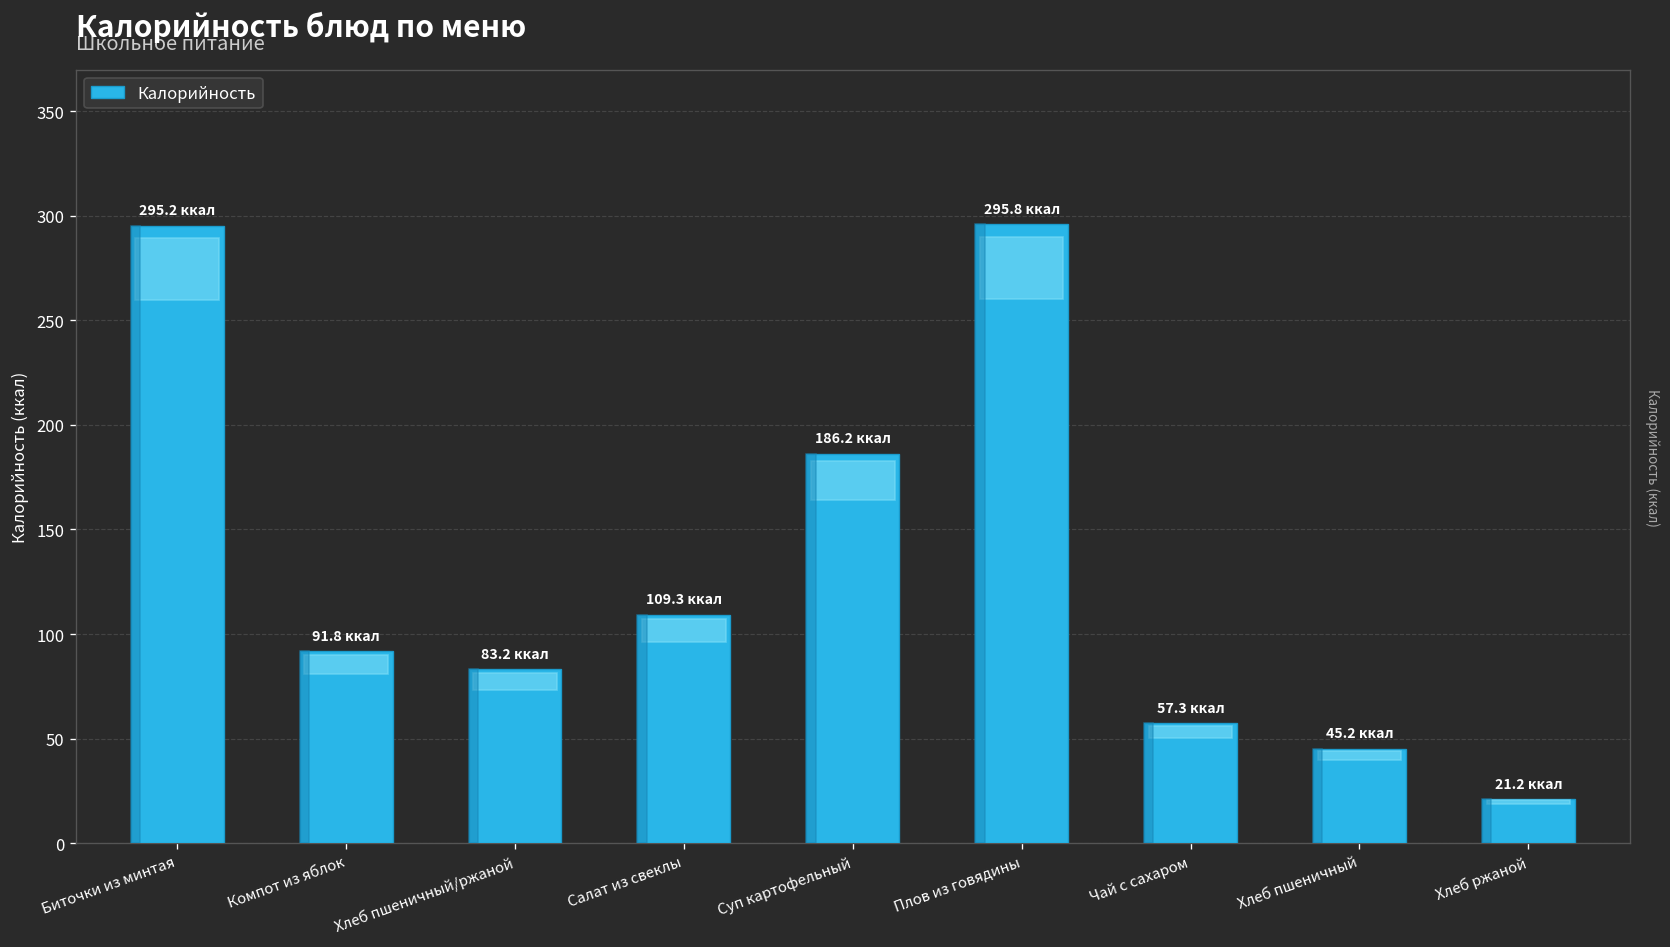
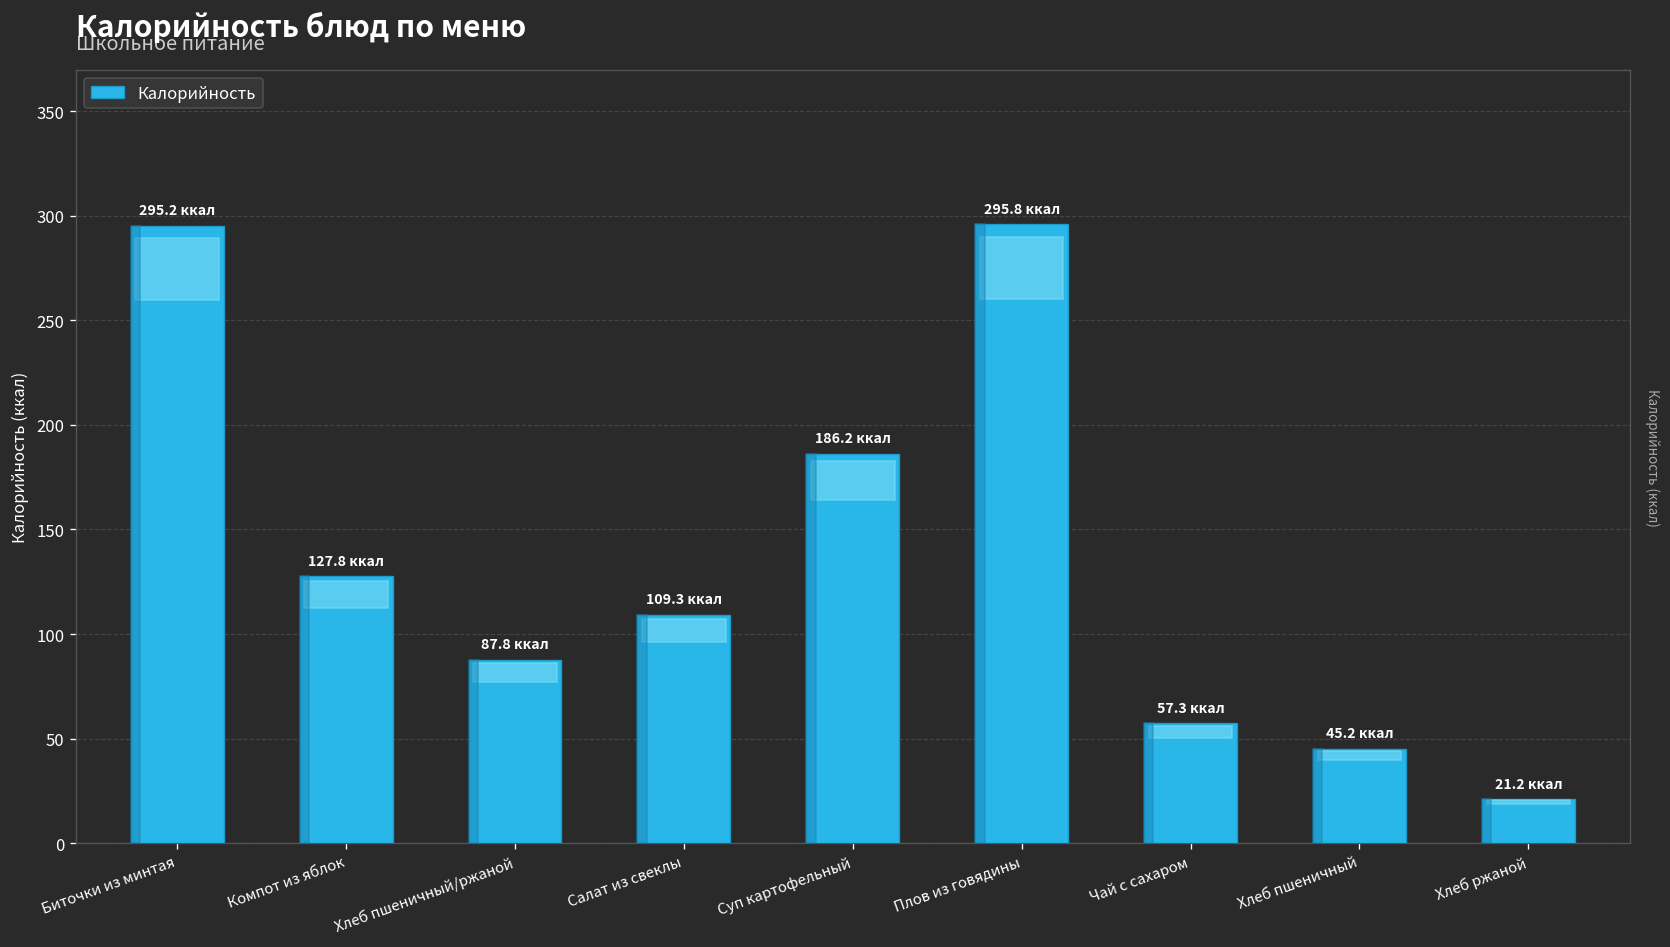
  {
    "Биточки из минтая": 295.2,
-   "Компот из яблок": 91.8,
-   "Хлеб пшеничный/ржаной": 83.2,
+   "Компот из яблок": 127.8,
+   "Хлеб пшеничный/ржаной": 87.8,
    "Салат из свеклы": 109.3,
    "Суп картофельный": 186.2,
    "Плов из говядины": 295.8,
    "Чай с сахаром": 57.3,
    "Хлеб пшеничный": 45.2,
    "Хлеб ржаной": 21.2
  }
